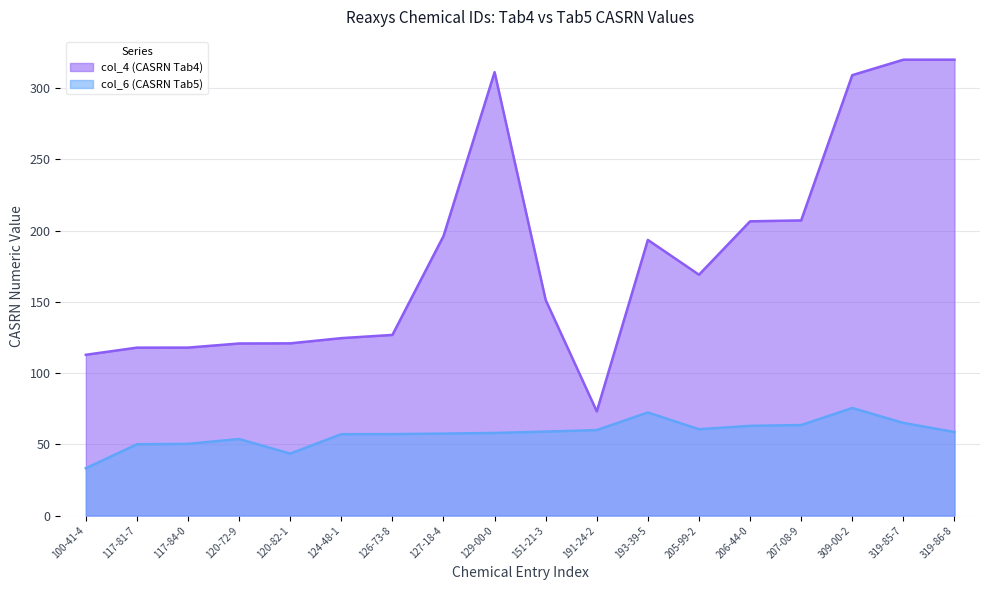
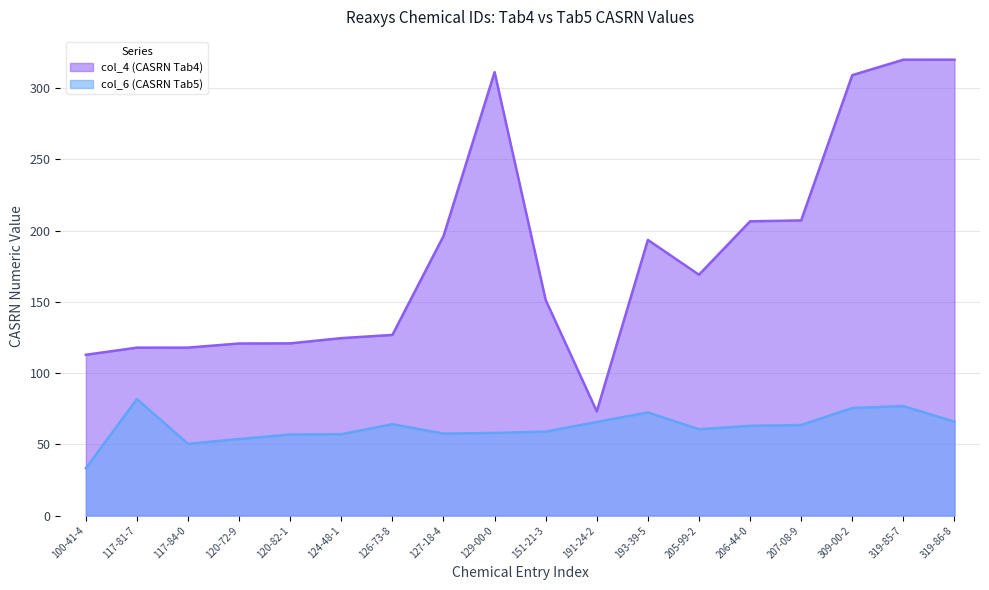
  {
    "col_4 (CASRN Tab4)": {
      "100-41-4": 113,
      "117-81-7": 118,
      "117-84-0": 118,
      "120-72-9": 121,
      "120-82-1": 121,
      "124-48-1": 124,
      "126-73-8": 127,
      "127-18-4": 196,
      "129-00-0": 311,
      "151-21-3": 151,
      "191-24-2": 73,
      "193-39-5": 193,
      "205-99-2": 169,
      "206-44-0": 206,
      "207-08-9": 207,
      "309-00-2": 309,
      "319-85-7": 320,
      "319-86-8": 320
    },
    "col_6 (CASRN Tab5)": {
      "100-41-4": 33,
-     "117-81-7": 50,
+     "117-81-7": 82,
      "117-84-0": 50,
      "120-72-9": 54,
-     "120-82-1": 43,
+     "120-82-1": 57,
      "124-48-1": 57,
-     "126-73-8": 57,
+     "126-73-8": 64,
      "127-18-4": 58,
      "129-00-0": 58,
      "151-21-3": 59,
-     "191-24-2": 60,
+     "191-24-2": 66,
      "193-39-5": 72,
      "205-99-2": 61,
      "206-44-0": 63,
      "207-08-9": 64,
      "309-00-2": 75,
-     "319-85-7": 65,
-     "319-86-8": 59
+     "319-85-7": 77,
+     "319-86-8": 66
    }
  }
